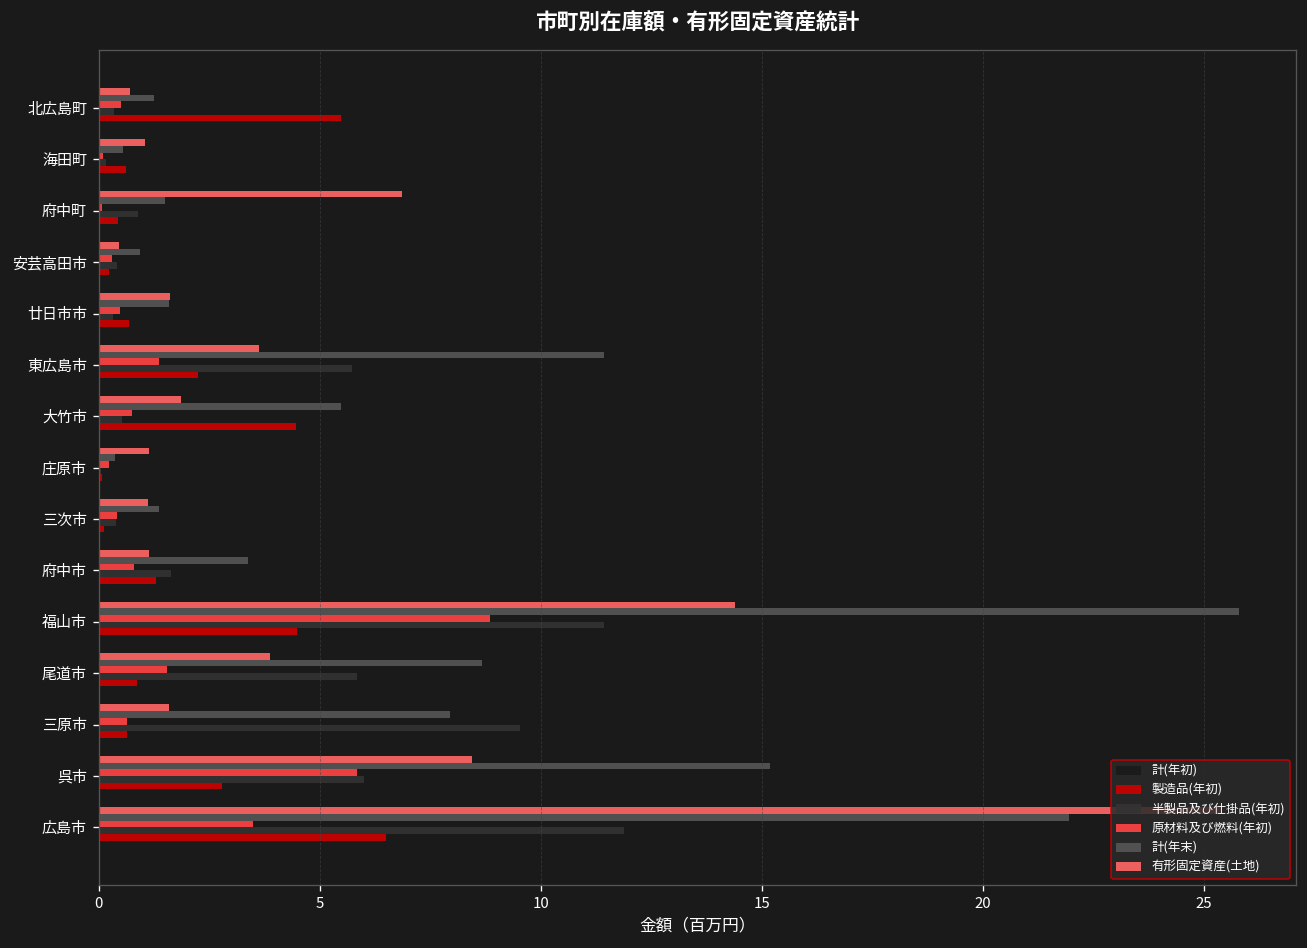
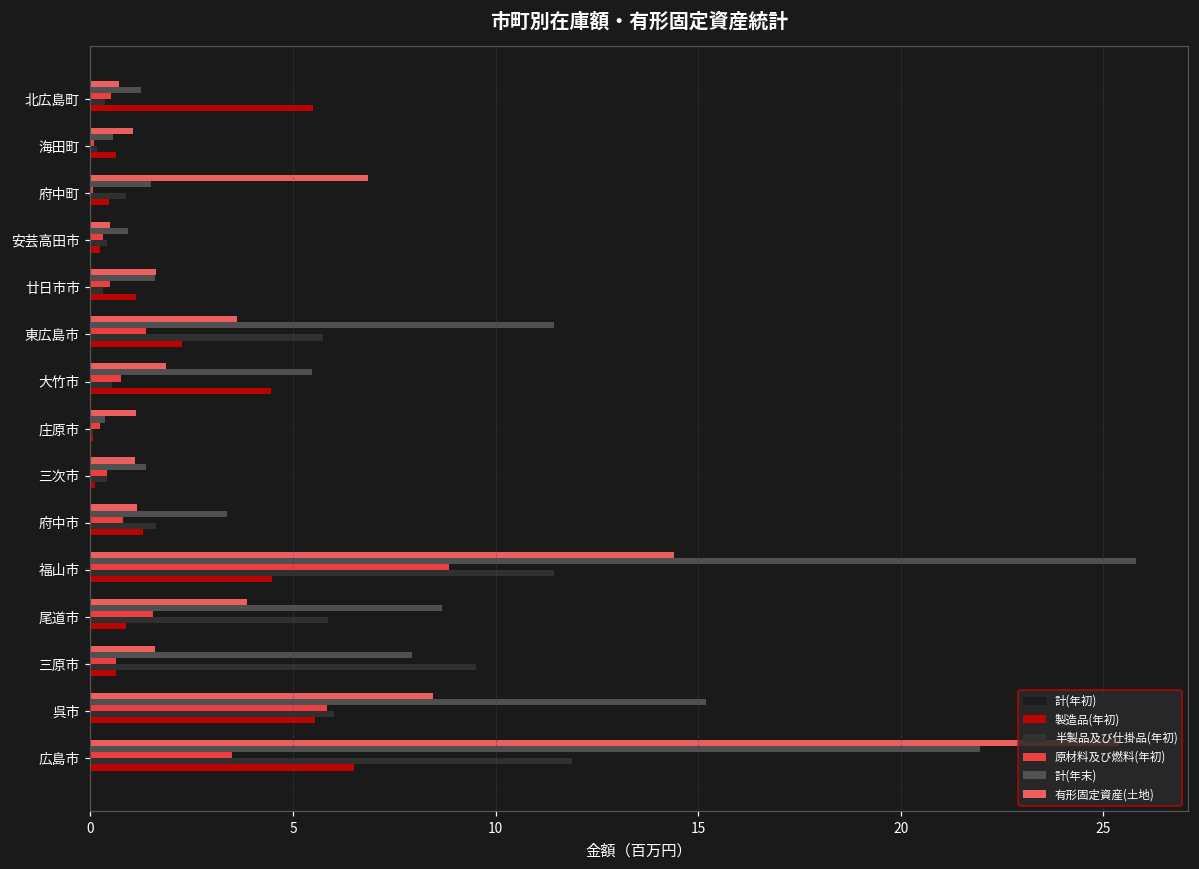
  {
    "製造品(年初)": {
      "北広島町": 5.5,
      "海田町": 0.6,
      "府中町": 0.4,
      "安芸高田市": 0.2,
-     "廿日市市": 0.7,
+     "廿日市市": 1.1,
      "東広島市": 2.3,
      "大竹市": 4.5,
      "三次市": 0.1,
      "府中市": 1.3,
      "福山市": 4.5,
      "尾道市": 0.9,
      "三原市": 0.6,
-     "呉市": 2.8,
+     "呉市": 5.5,
      "広島市": 6.5
    }
  }
